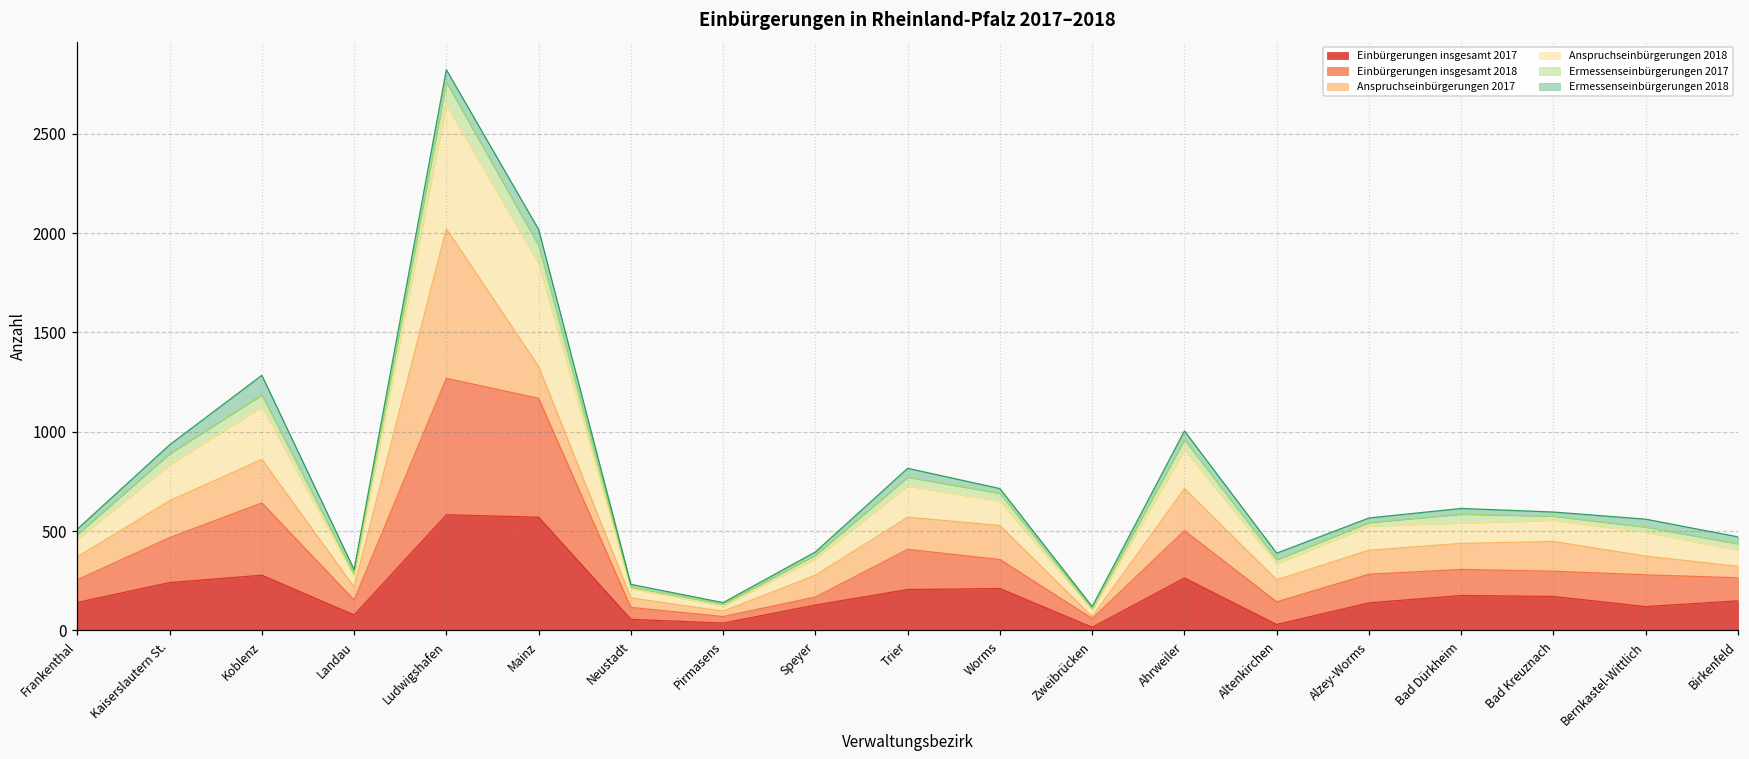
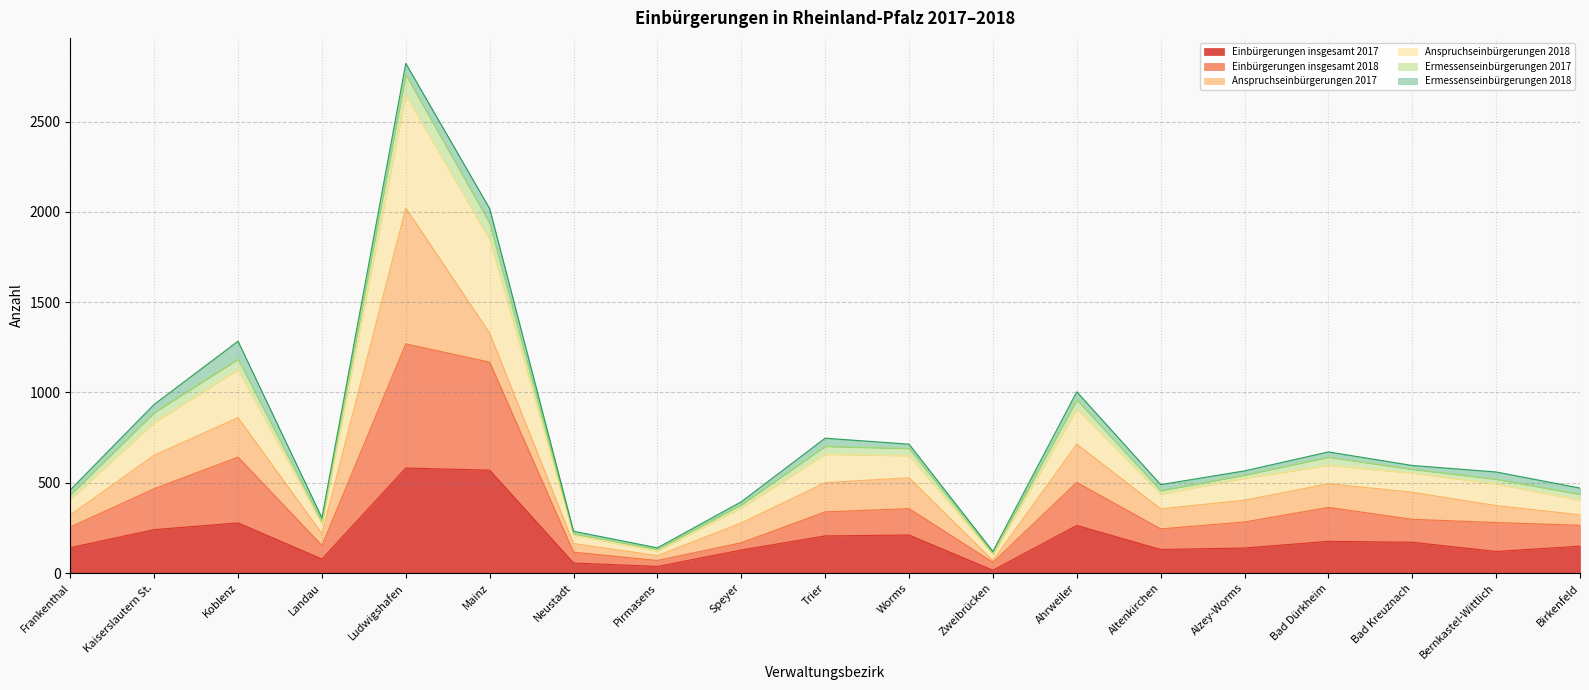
  {
    "Einbürgerungen insgesamt 2017": {
      "Frankenthal": 140,
      "Kaiserslautern St.": 240,
      "Koblenz": 280,
      "Landau": 80,
      "Ludwigshafen": 580,
      "Mainz": 570,
      "Neustadt": 60,
      "Pirmasens": 40,
      "Speyer": 130,
      "Trier": 210,
      "Worms": 210,
      "Zweibrücken": 20,
      "Ahrweiler": 260,
-     "Altenkirchen": 30,
+     "Altenkirchen": 130,
      "Alzey-Worms": 140,
      "Bad Dürkheim": 180,
      "Bad Kreuznach": 170,
      "Bernkastel-Wittlich": 120,
      "Birkenfeld": 150
    },
    "Einbürgerungen insgesamt 2018": {
      "Frankenthal": 110,
      "Kaiserslautern St.": 230,
      "Koblenz": 360,
      "Landau": 80,
      "Ludwigshafen": 690,
      "Mainz": 600,
      "Neustadt": 60,
      "Pirmasens": 30,
      "Speyer": 40,
-     "Trier": 200,
+     "Trier": 130,
      "Worms": 150,
      "Ahrweiler": 240,
      "Altenkirchen": 110,
      "Alzey-Worms": 140,
-     "Bad Dürkheim": 130,
+     "Bad Dürkheim": 190,
      "Bad Kreuznach": 130,
      "Bernkastel-Wittlich": 160,
      "Birkenfeld": 120
    },
    "Anspruchseinbürgerungen 2017": {
-     "Frankenthal": 120,
+     "Frankenthal": 70,
      "Kaiserslautern St.": 190,
      "Koblenz": 220,
      "Landau": 70,
      "Ludwigshafen": 750,
      "Mainz": 160,
      "Neustadt": 50,
      "Pirmasens": 30,
      "Speyer": 110,
      "Trier": 160,
      "Worms": 170,
      "Ahrweiler": 210,
      "Altenkirchen": 110,
      "Alzey-Worms": 120,
      "Bad Dürkheim": 130,
      "Bad Kreuznach": 150,
      "Bernkastel-Wittlich": 90,
      "Birkenfeld": 60
    },
    "Anspruchseinbürgerungen 2018": {
      "Frankenthal": 90,
      "Kaiserslautern St.": 180,
      "Koblenz": 270,
      "Ludwigshafen": 630,
      "Mainz": 520,
      "Speyer": 80,
      "Trier": 160,
      "Worms": 120,
      "Ahrweiler": 190,
      "Altenkirchen": 80,
      "Alzey-Worms": 120,
      "Bad Dürkheim": 100,
      "Bad Kreuznach": 110,
      "Bernkastel-Wittlich": 120,
      "Birkenfeld": 80
    },
    "Ermessenseinbürgerungen 2017": {
      "Frankenthal": 30,
      "Kaiserslautern St.": 60,
      "Koblenz": 60,
      "Ludwigshafen": 110,
      "Mainz": 90,
      "Speyer": 20,
      "Trier": 40,
      "Worms": 40,
      "Ahrweiler": 50,
      "Altenkirchen": 20,
      "Alzey-Worms": 20,
      "Bad Dürkheim": 50,
      "Bad Kreuznach": 20,
      "Bernkastel-Wittlich": 30,
      "Birkenfeld": 30
    },
    "Ermessenseinbürgerungen 2018": {
      "Frankenthal": 30,
      "Kaiserslautern St.": 50,
      "Koblenz": 100,
      "Landau": 20,
      "Ludwigshafen": 60,
      "Mainz": 80,
      "Speyer": 20,
      "Trier": 50,
      "Worms": 20,
      "Ahrweiler": 40,
      "Altenkirchen": 30,
      "Alzey-Worms": 20,
      "Bad Dürkheim": 30,
      "Bad Kreuznach": 20,
      "Bernkastel-Wittlich": 40,
      "Birkenfeld": 40
    }
  }
